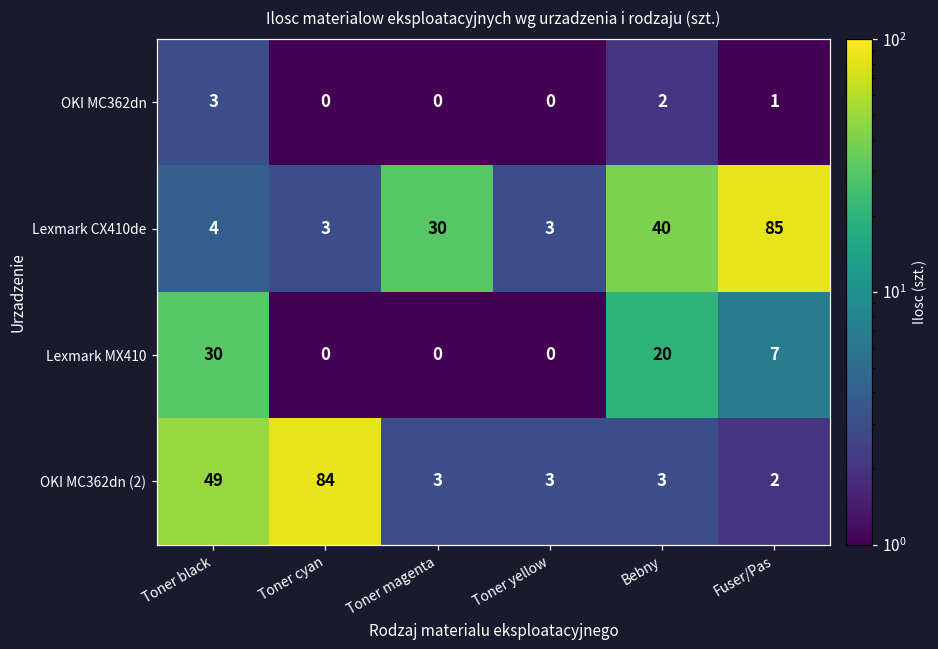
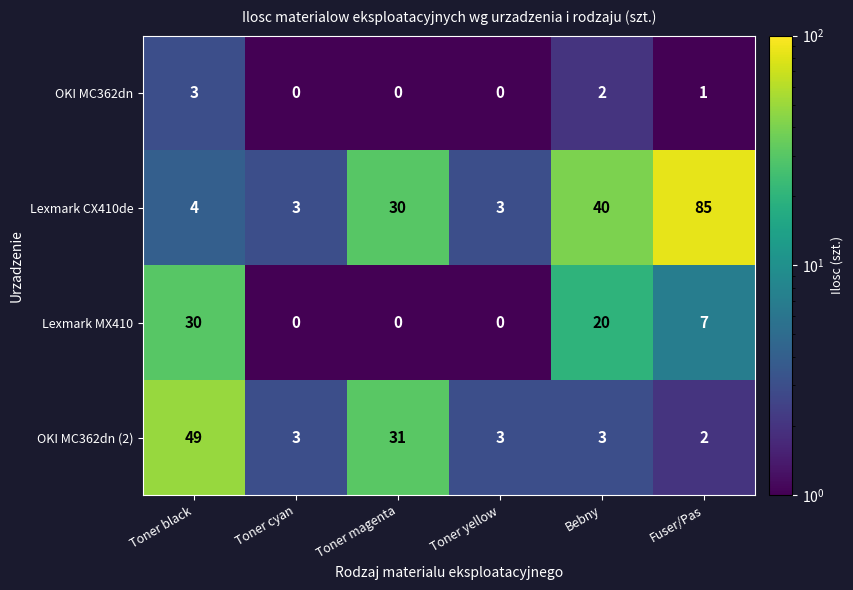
  {
    "OKI MC362dn": {
      "Toner black": 3,
      "Toner cyan": 0,
      "Toner magenta": 0,
      "Toner yellow": 0,
      "Bebny": 2,
      "Fuser/Pas": 1
    },
    "Lexmark CX410de": {
      "Toner black": 4,
      "Toner cyan": 3,
      "Toner magenta": 30,
      "Toner yellow": 3,
      "Bebny": 40,
      "Fuser/Pas": 85
    },
    "Lexmark MX410": {
      "Toner black": 30,
      "Toner cyan": 0,
      "Toner magenta": 0,
      "Toner yellow": 0,
      "Bebny": 20,
      "Fuser/Pas": 7
    },
    "OKI MC362dn (2)": {
      "Toner black": 49,
-     "Toner cyan": 84,
-     "Toner magenta": 3,
+     "Toner cyan": 3,
+     "Toner magenta": 31,
      "Toner yellow": 3,
      "Bebny": 3,
      "Fuser/Pas": 2
    }
  }
